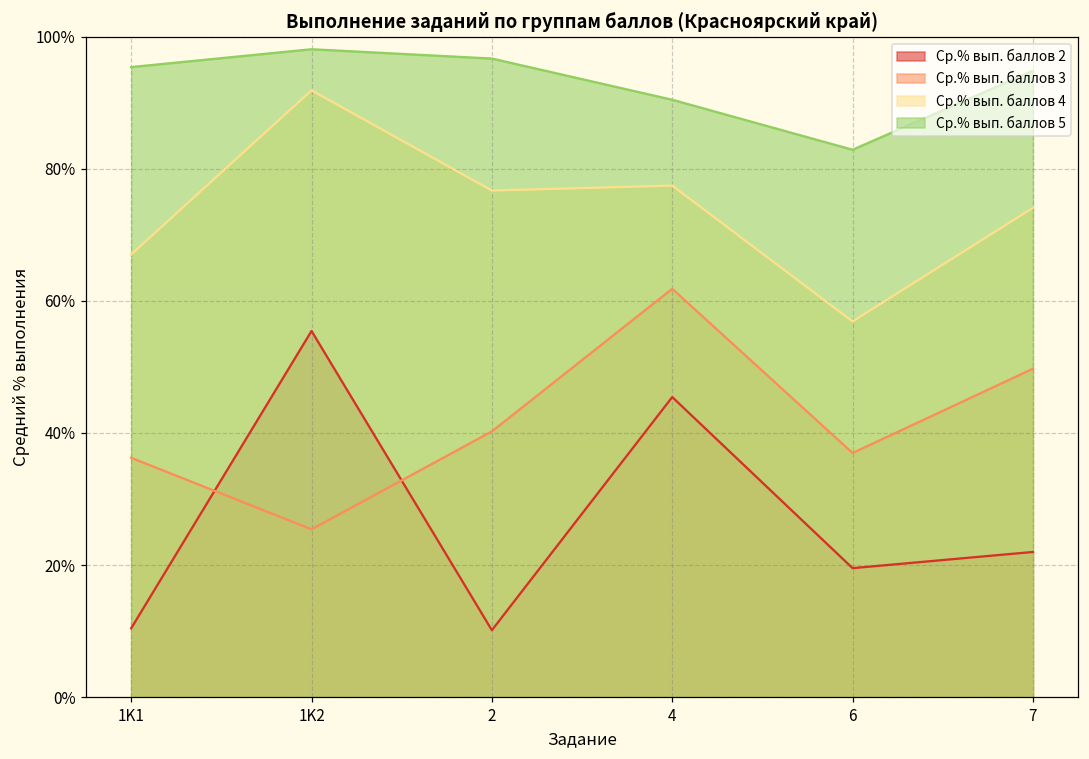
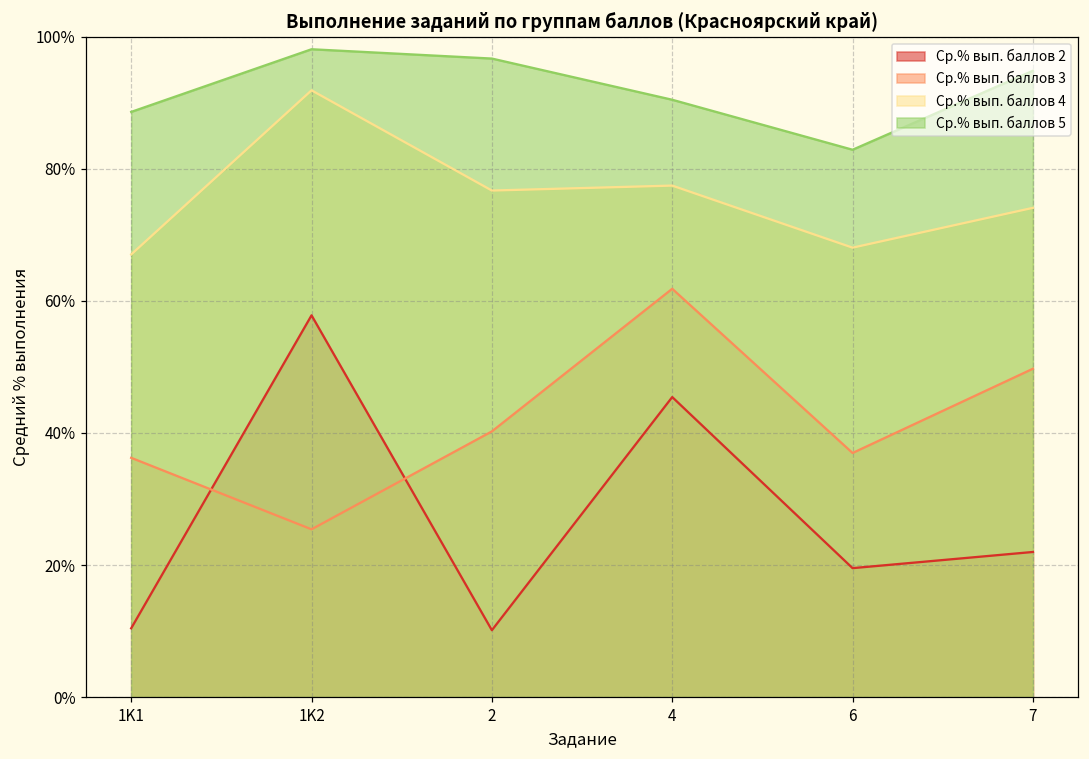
  {
    "Ср.% вып. баллов 2": {
      "1K1": "10%",
-     "1K2": "55%",
+     "1K2": "58%",
      "2": "10%",
      "4": "45%",
      "6": "20%",
      "7": "22%"
    },
    "Ср.% вып. баллов 3": {
      "1K1": "36%",
      "1K2": "25%",
      "2": "40%",
      "4": "62%",
      "6": "37%",
      "7": "50%"
    },
    "Ср.% вып. баллов 4": {
      "1K1": "67%",
      "1K2": "92%",
      "2": "77%",
      "4": "77%",
-     "6": "57%",
+     "6": "68%",
      "7": "74%"
    },
    "Ср.% вып. баллов 5": {
-     "1K1": "95%",
+     "1K1": "89%",
      "1K2": "98%",
      "2": "97%",
      "4": "90%",
      "6": "83%"
    }
  }
